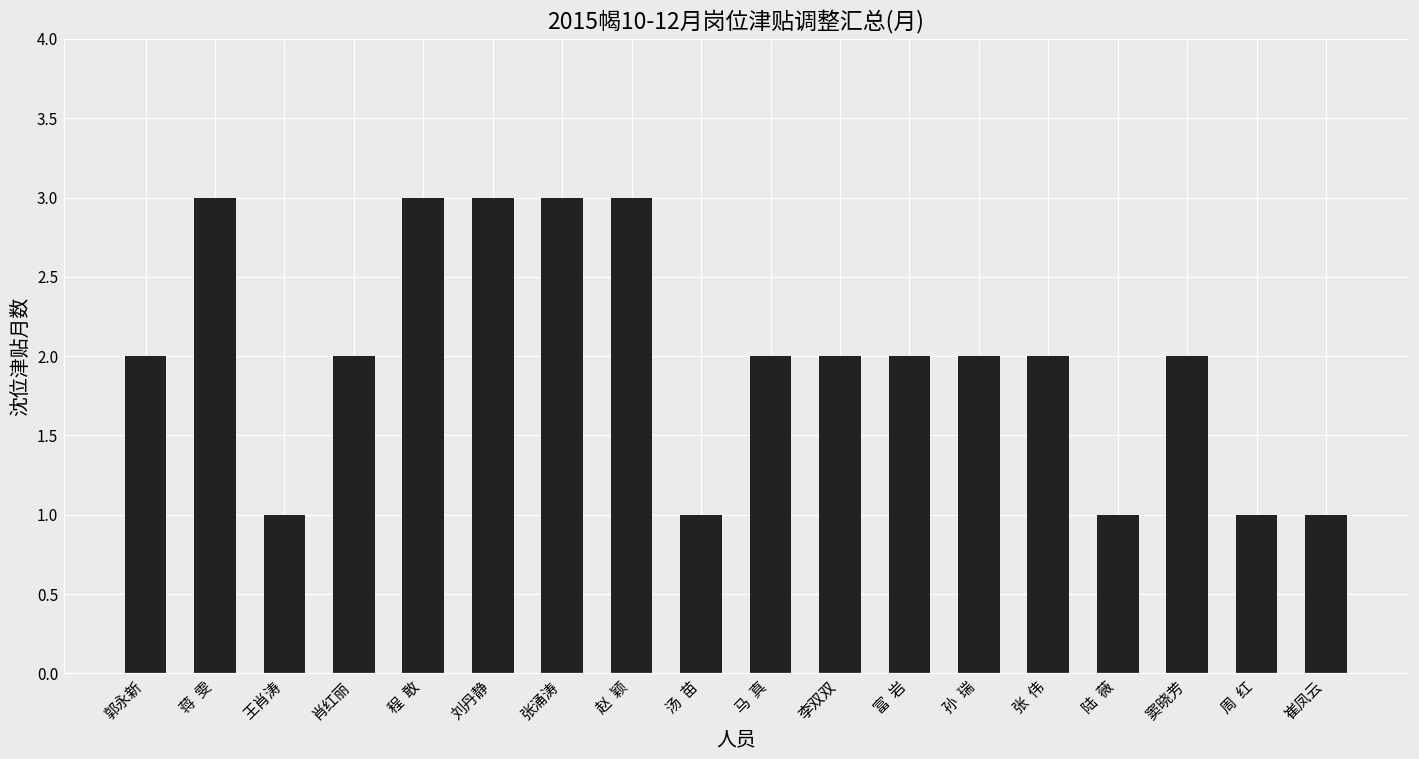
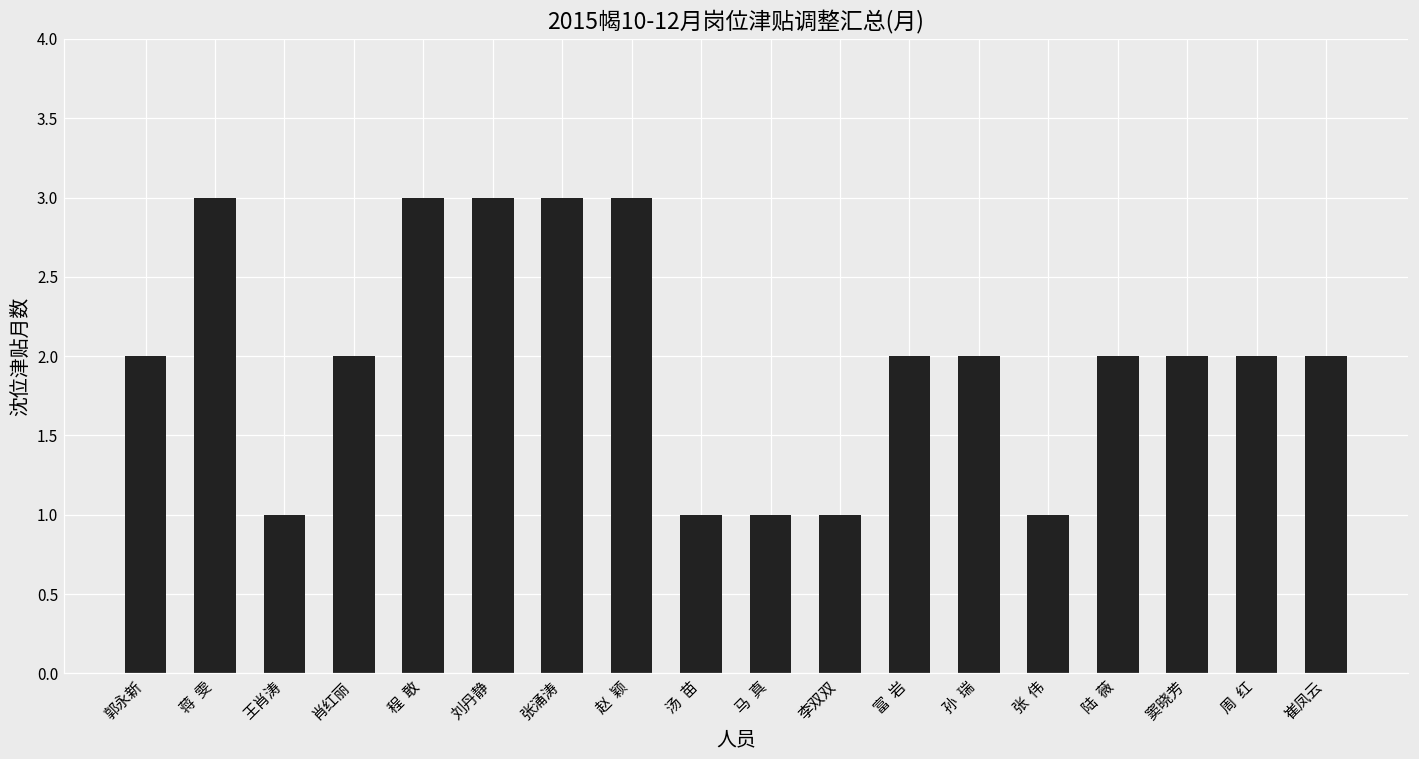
  {
    "郭永新": 2,
    "蒋 雯": 3,
    "王肖涛": 1,
    "肖红丽": 2,
    "程 敢": 3,
    "刘丹静": 3,
    "张涌涛": 3,
    "赵 颖": 3,
    "汤 苗": 1,
-   "马 真": 2,
-   "李双双": 2,
+   "马 真": 1,
+   "李双双": 1,
    "富 岩": 2,
    "孙 瑞": 2,
-   "张 伟": 2,
-   "陆 薇": 1,
+   "张 伟": 1,
+   "陆 薇": 2,
    "窦晓芳": 2,
-   "周 红": 1,
-   "崔凤云": 1
+   "周 红": 2,
+   "崔凤云": 2
  }
